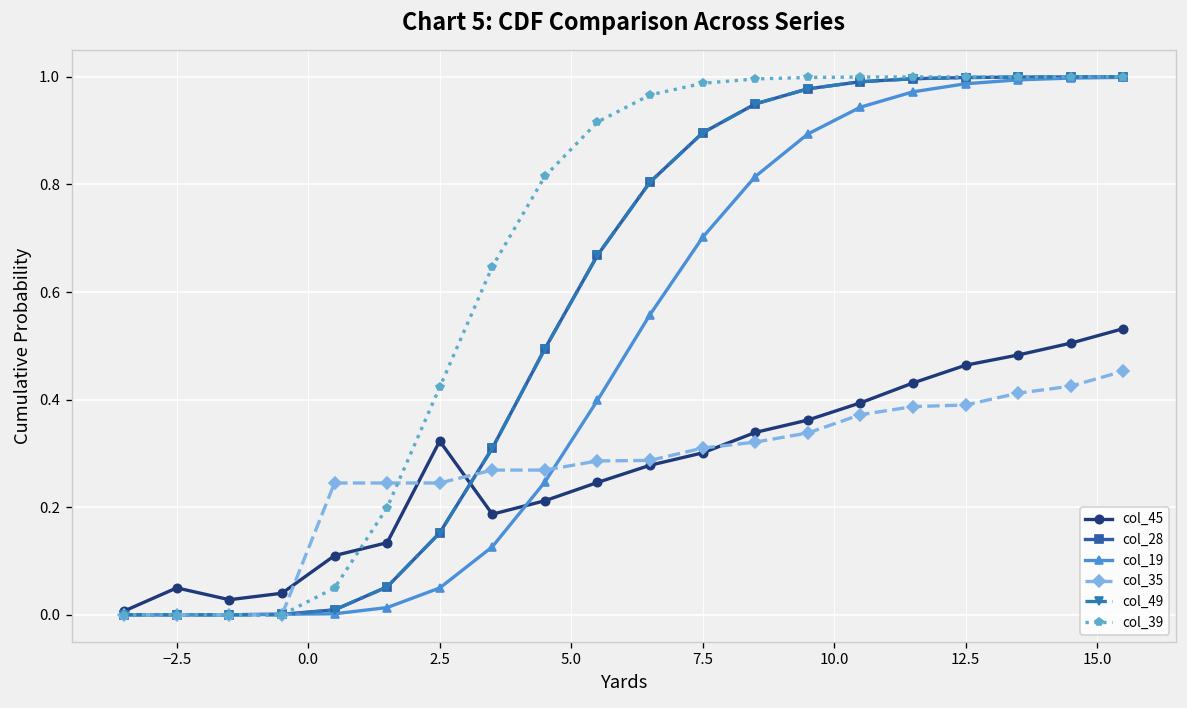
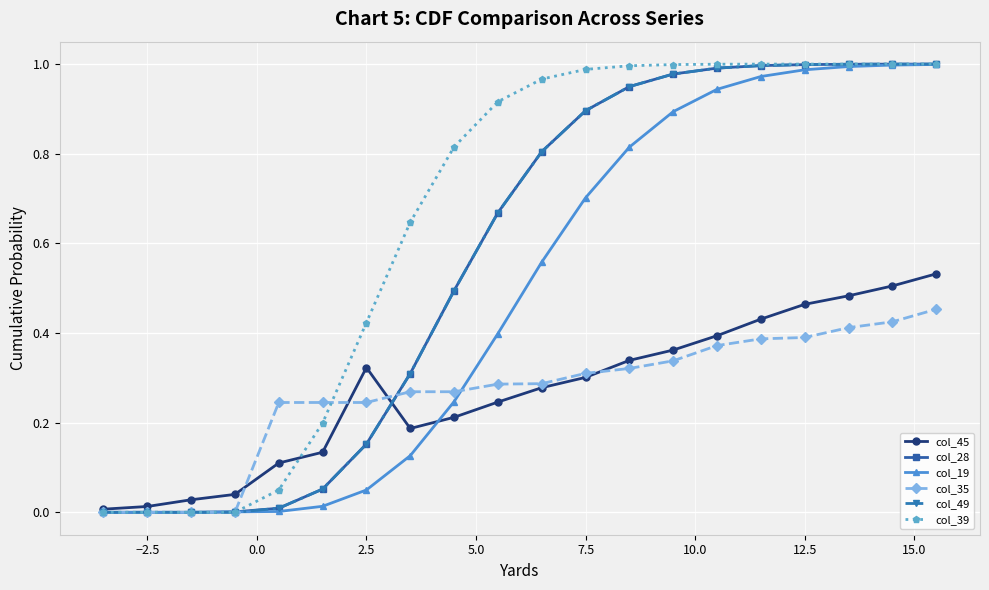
  {
    "col_45": {
-     "−2.5": 0.05,
+     "−2.5": 0.01,
      "2.5": 0.32,
      "7.5": 0.30,
      "12.5": 0.46
    }
  }
